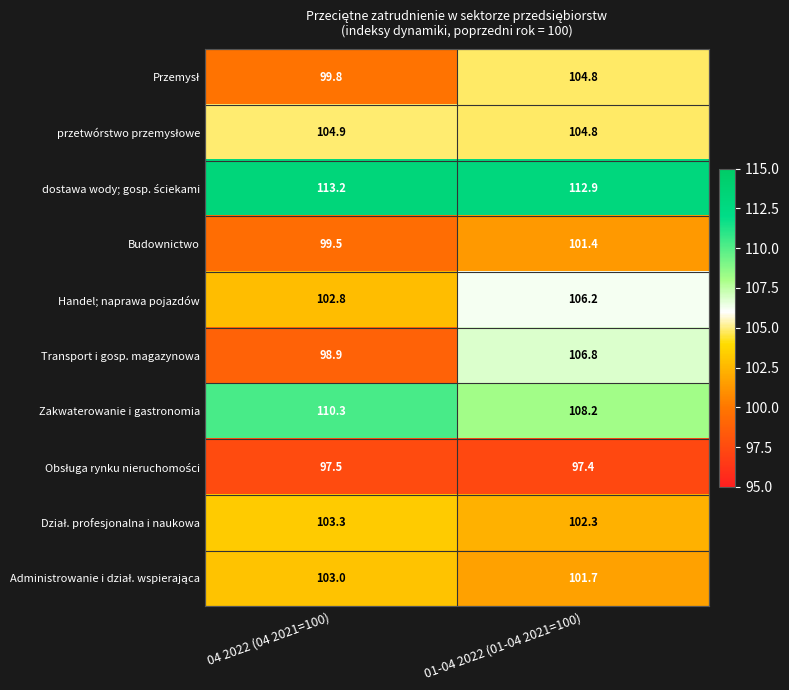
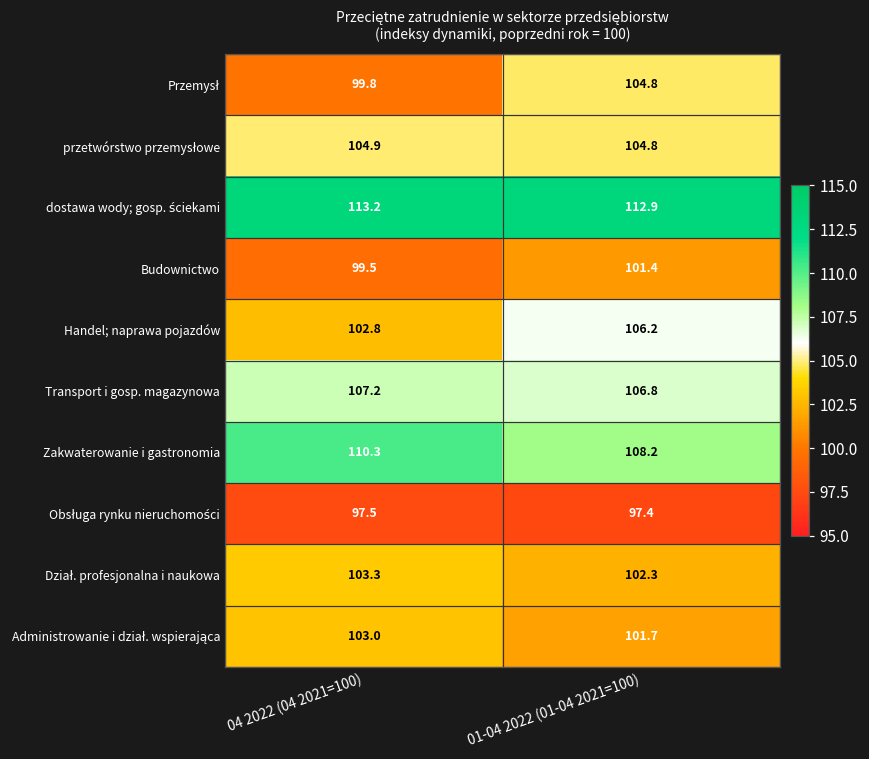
  {
    "Przemysł": {
      "04 2022 (04 2021=100)": 99.8,
      "01-04 2022 (01-04 2021=100)": 104.8
    },
    "przetwórstwo przemysłowe": {
      "04 2022 (04 2021=100)": 104.9,
      "01-04 2022 (01-04 2021=100)": 104.8
    },
    "dostawa wody; gosp. ściekami": {
      "04 2022 (04 2021=100)": 113.2,
      "01-04 2022 (01-04 2021=100)": 112.9
    },
    "Budownictwo": {
      "04 2022 (04 2021=100)": 99.5,
      "01-04 2022 (01-04 2021=100)": 101.4
    },
    "Handel; naprawa pojazdów": {
      "04 2022 (04 2021=100)": 102.8,
      "01-04 2022 (01-04 2021=100)": 106.2
    },
    "Transport i gosp. magazynowa": {
-     "04 2022 (04 2021=100)": 98.9,
+     "04 2022 (04 2021=100)": 107.2,
      "01-04 2022 (01-04 2021=100)": 106.8
    },
    "Zakwaterowanie i gastronomia": {
      "04 2022 (04 2021=100)": 110.3,
      "01-04 2022 (01-04 2021=100)": 108.2
    },
    "Obsługa rynku nieruchomości": {
      "04 2022 (04 2021=100)": 97.5,
      "01-04 2022 (01-04 2021=100)": 97.4
    },
    "Dział. profesjonalna i naukowa": {
      "04 2022 (04 2021=100)": 103.3,
      "01-04 2022 (01-04 2021=100)": 102.3
    },
    "Administrowanie i dział. wspierająca": {
      "04 2022 (04 2021=100)": 103.0,
      "01-04 2022 (01-04 2021=100)": 101.7
    }
  }
